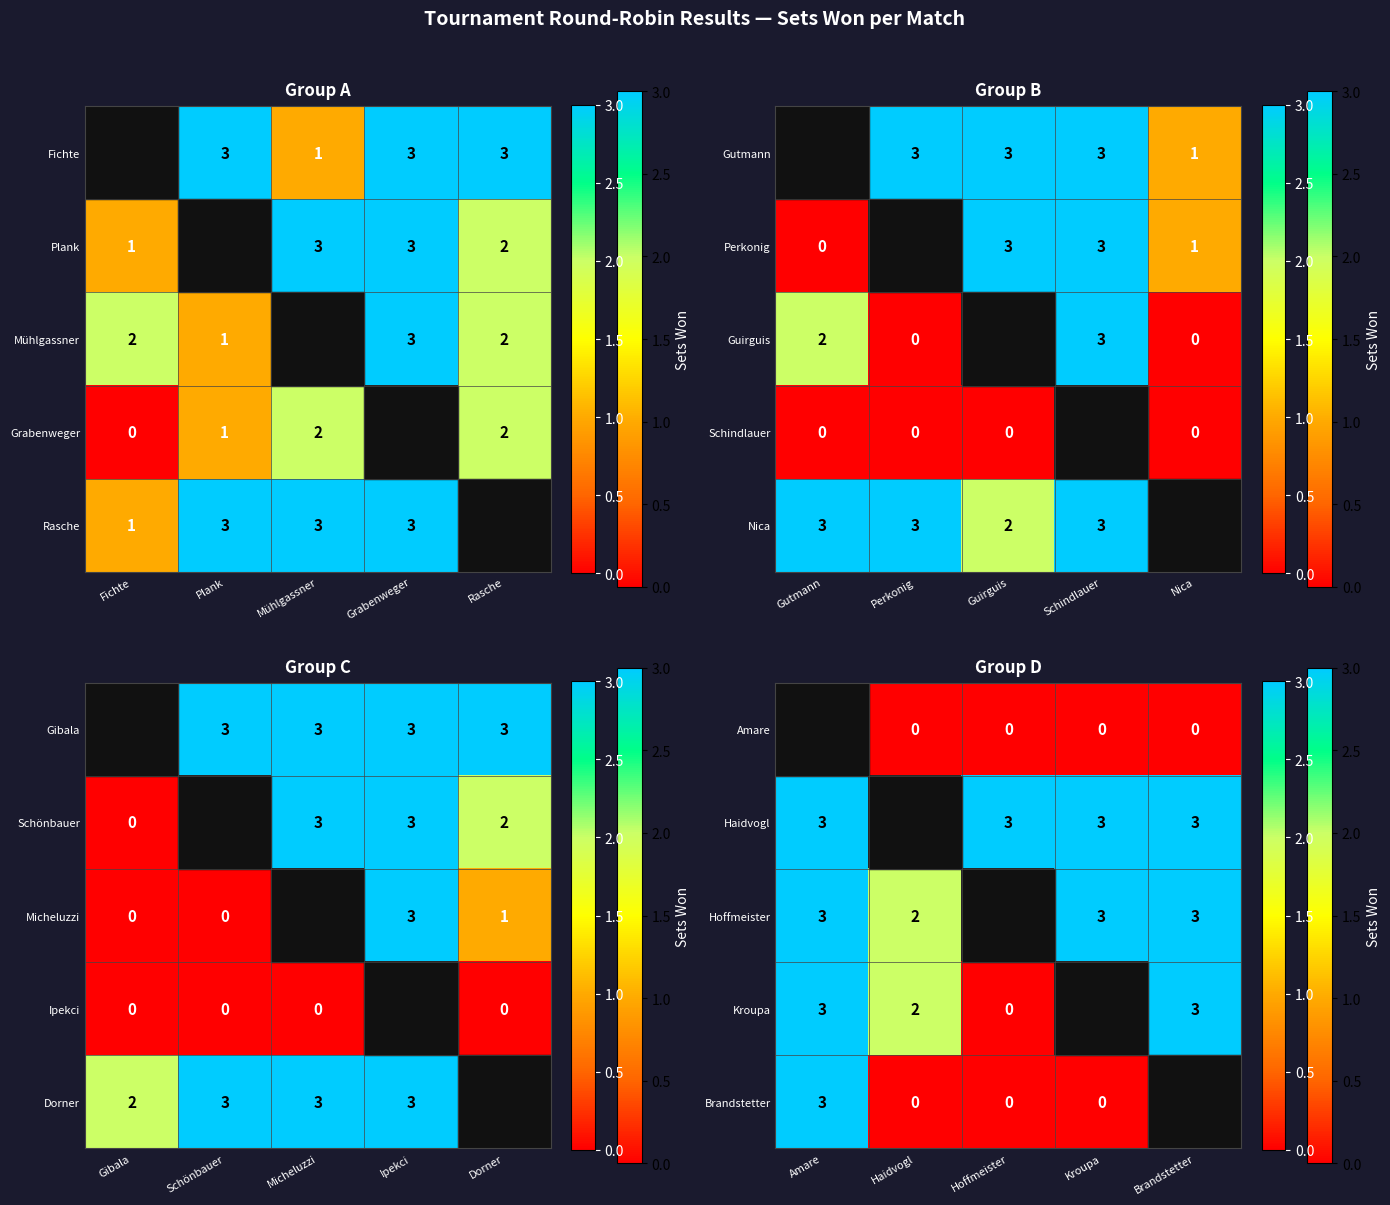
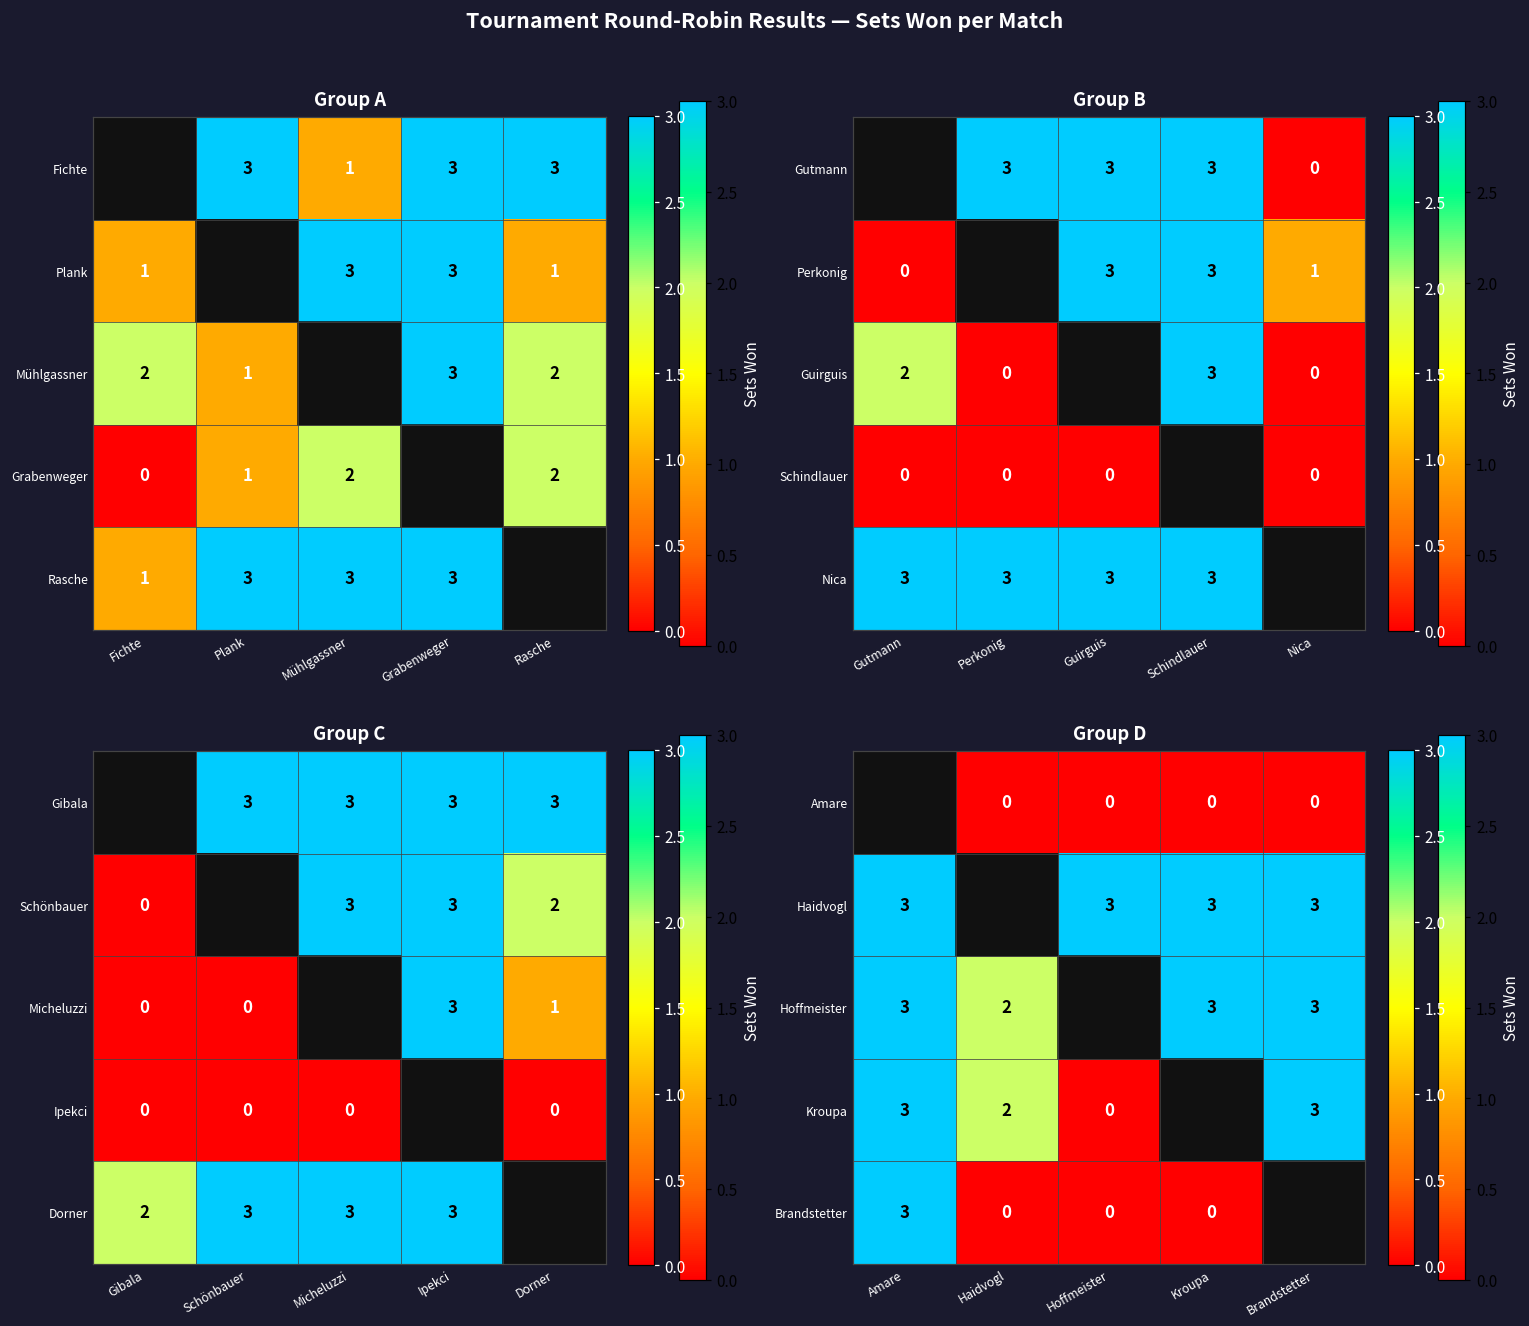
  {
    "Group A": {
      "Fichte": {
        "Plank": 3,
        "Mühlgassner": 1,
        "Grabenweger": 3,
        "Rasche": 3
      },
      "Plank": {
        "Fichte": 1,
        "Mühlgassner": 3,
        "Grabenweger": 3,
-       "Rasche": 2
+       "Rasche": 1
      },
      "Mühlgassner": {
        "Fichte": 2,
        "Plank": 1,
        "Grabenweger": 3,
        "Rasche": 2
      },
      "Grabenweger": {
        "Fichte": 0,
        "Plank": 1,
        "Mühlgassner": 2,
        "Rasche": 2
      },
      "Rasche": {
        "Fichte": 1,
        "Plank": 3,
        "Mühlgassner": 3,
        "Grabenweger": 3
      }
    },
    "Group B": {
      "Gutmann": {
        "Perkonig": 3,
        "Guirguis": 3,
        "Schindlauer": 3,
-       "Nica": 1
+       "Nica": 0
      },
      "Perkonig": {
        "Gutmann": 0,
        "Guirguis": 3,
        "Schindlauer": 3,
        "Nica": 1
      },
      "Guirguis": {
        "Gutmann": 2,
        "Perkonig": 0,
        "Schindlauer": 3,
        "Nica": 0
      },
      "Schindlauer": {
        "Gutmann": 0,
        "Perkonig": 0,
        "Guirguis": 0,
        "Nica": 0
      },
      "Nica": {
        "Gutmann": 3,
        "Perkonig": 3,
-       "Guirguis": 2,
+       "Guirguis": 3,
        "Schindlauer": 3
      }
    },
    "Group C": {
      "Gibala": {
        "Schönbauer": 3,
        "Micheluzzi": 3,
        "Ipekci": 3,
        "Dorner": 3
      },
      "Schönbauer": {
        "Gibala": 0,
        "Micheluzzi": 3,
        "Ipekci": 3,
        "Dorner": 2
      },
      "Micheluzzi": {
        "Gibala": 0,
        "Schönbauer": 0,
        "Ipekci": 3,
        "Dorner": 1
      },
      "Ipekci": {
        "Gibala": 0,
        "Schönbauer": 0,
        "Micheluzzi": 0,
        "Dorner": 0
      },
      "Dorner": {
        "Gibala": 2,
        "Schönbauer": 3,
        "Micheluzzi": 3,
        "Ipekci": 3
      }
    },
    "Group D": {
      "Amare": {
        "Haidvogl": 0,
        "Hoffmeister": 0,
        "Kroupa": 0,
        "Brandstetter": 0
      },
      "Haidvogl": {
        "Amare": 3,
        "Hoffmeister": 3,
        "Kroupa": 3,
        "Brandstetter": 3
      },
      "Hoffmeister": {
        "Amare": 3,
        "Haidvogl": 2,
        "Kroupa": 3,
        "Brandstetter": 3
      },
      "Kroupa": {
        "Amare": 3,
        "Haidvogl": 2,
        "Hoffmeister": 0,
        "Brandstetter": 3
      },
      "Brandstetter": {
        "Amare": 3,
        "Haidvogl": 0,
        "Hoffmeister": 0,
        "Kroupa": 0
      }
    }
  }
